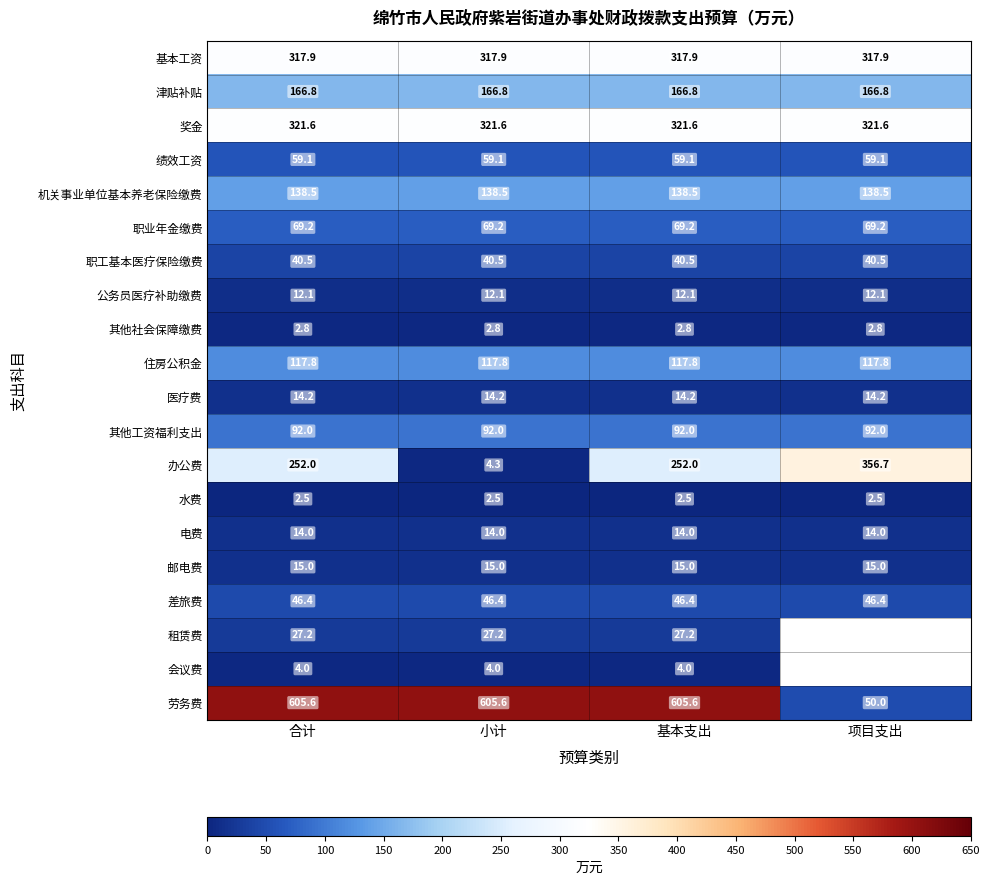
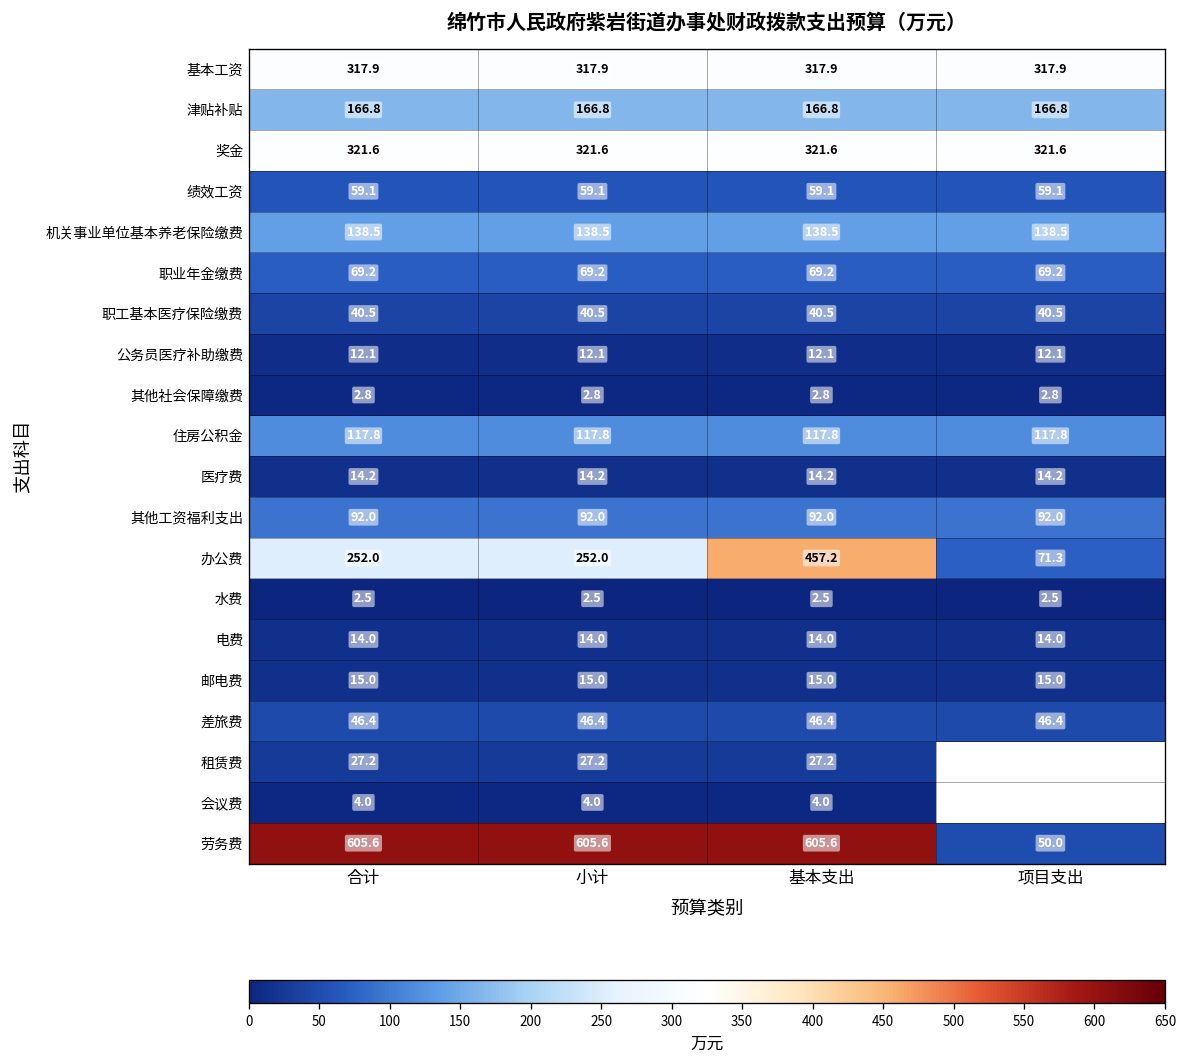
  {
    "办公费": {
-     "小计": 4.3,
-     "基本支出": 252.0,
-     "项目支出": 356.7
+     "小计": 252.0,
+     "基本支出": 457.2,
+     "项目支出": 71.3
    }
  }
